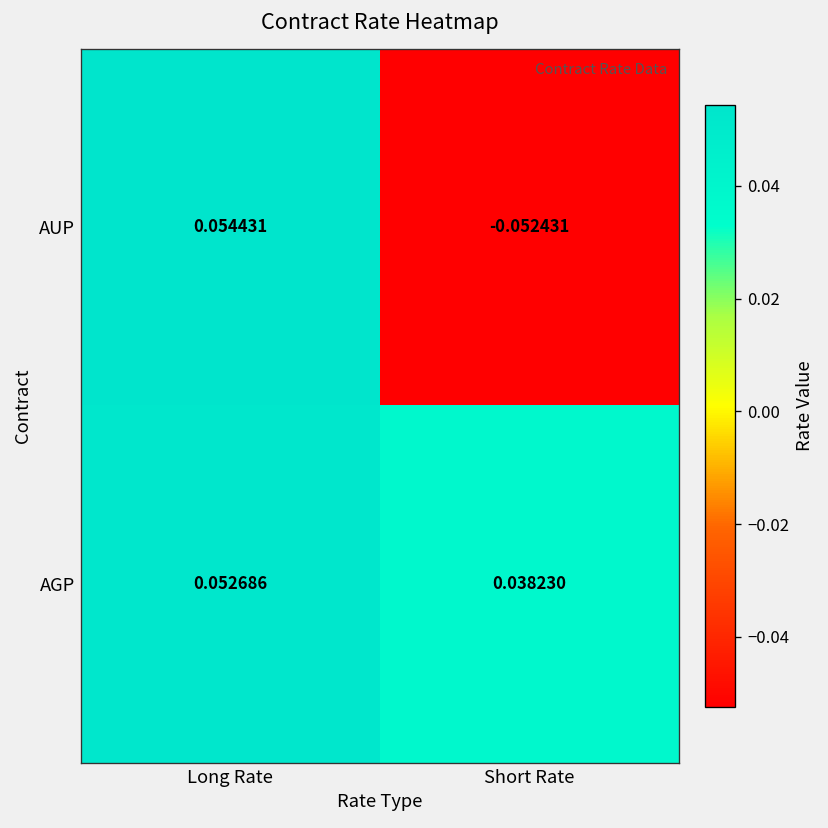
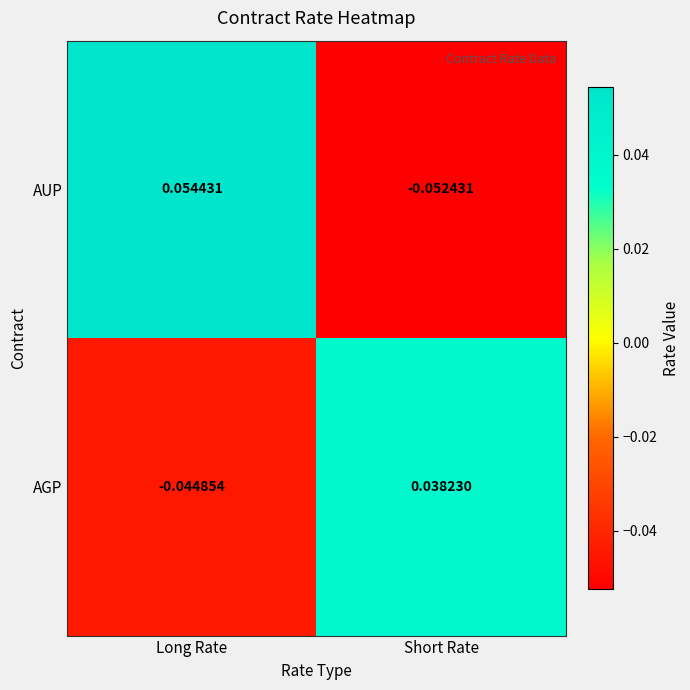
  {
    "AUP": {
      "Long Rate": 0.054431
    },
    "AGP": {
-     "Long Rate": 0.052686,
+     "Long Rate": -0.044854,
      "Short Rate": 0.038230
    }
  }
